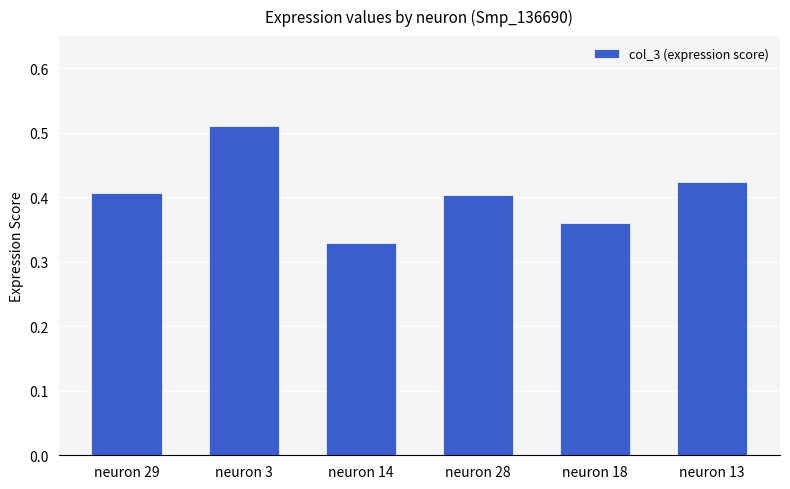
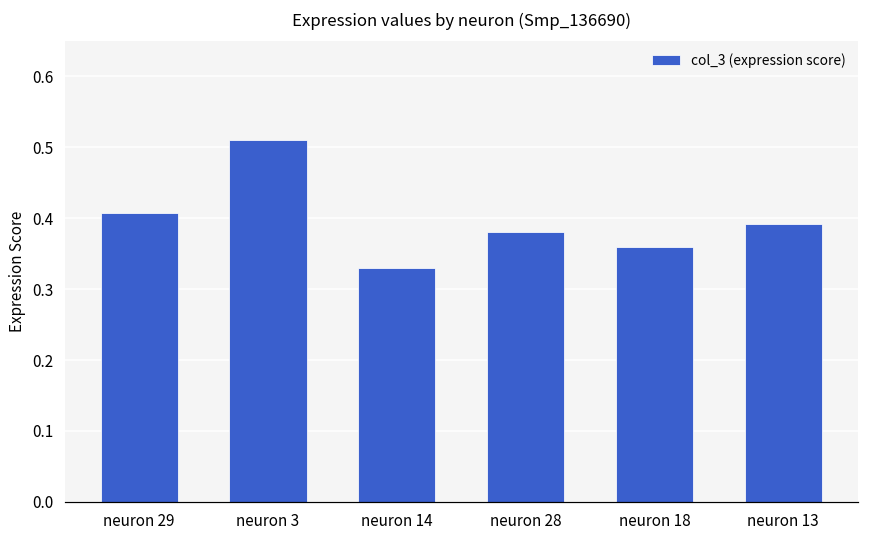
  {
    "neuron 29": 0.41,
    "neuron 3": 0.51,
    "neuron 14": 0.33,
-   "neuron 28": 0.40,
+   "neuron 28": 0.38,
    "neuron 18": 0.36,
-   "neuron 13": 0.42
+   "neuron 13": 0.39
  }
